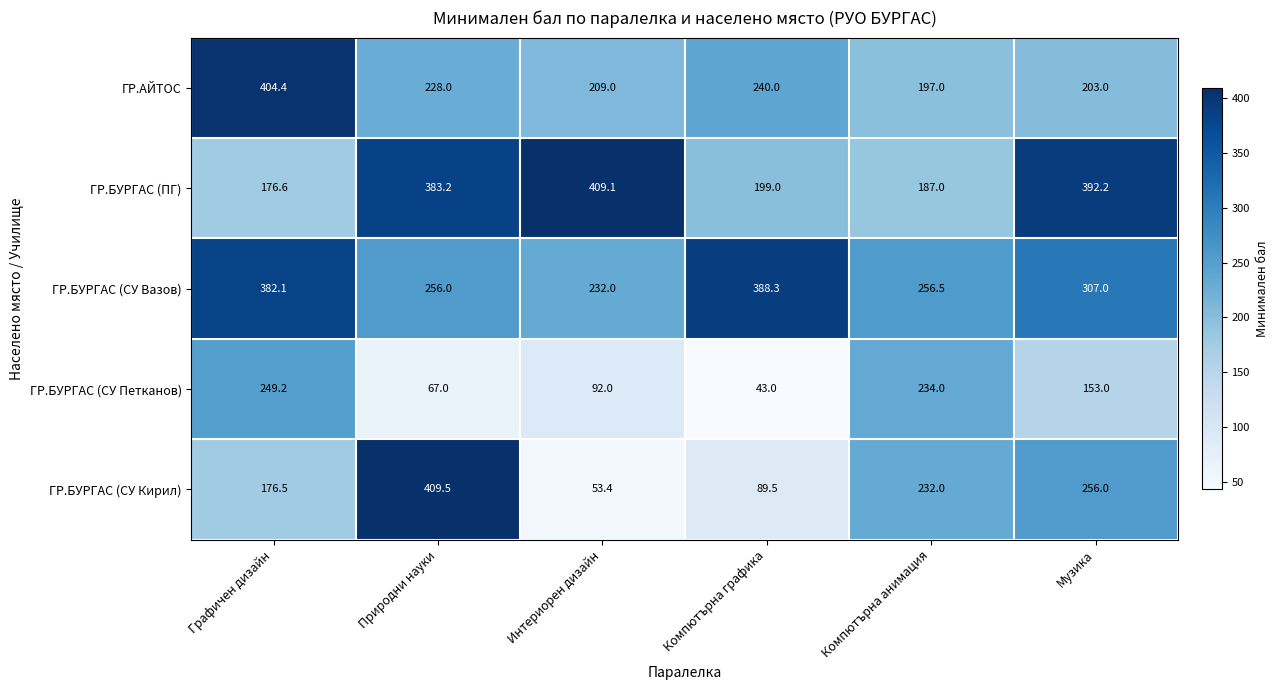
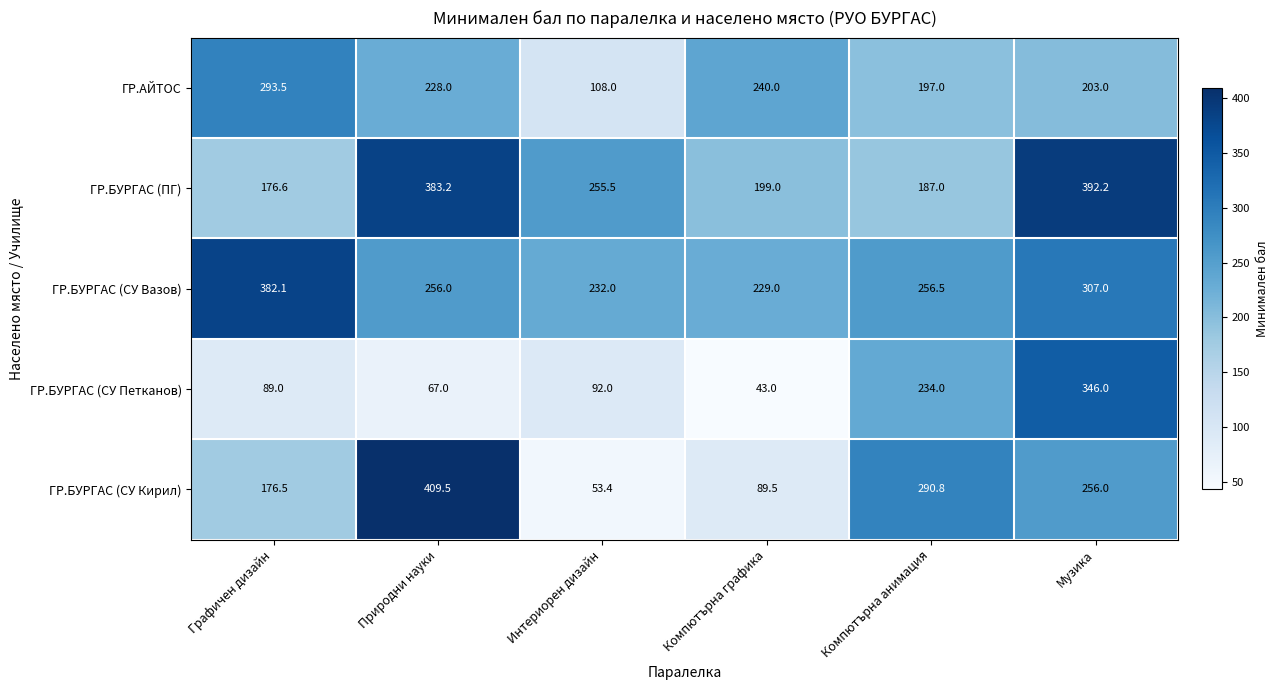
  {
    "ГР.АЙТОС": {
-     "Графичен дизайн": 404.4,
+     "Графичен дизайн": 293.5,
      "Природни науки": 228.0,
-     "Интериорен дизайн": 209.0,
+     "Интериорен дизайн": 108.0,
      "Компютърна графика": 240.0,
      "Компютърна анимация": 197.0,
      "Музика": 203.0
    },
    "ГР.БУРГАС (ПГ)": {
      "Графичен дизайн": 176.6,
      "Природни науки": 383.2,
-     "Интериорен дизайн": 409.1,
+     "Интериорен дизайн": 255.5,
      "Компютърна графика": 199.0,
      "Компютърна анимация": 187.0,
      "Музика": 392.2
    },
    "ГР.БУРГАС (СУ Вазов)": {
      "Графичен дизайн": 382.1,
      "Природни науки": 256.0,
      "Интериорен дизайн": 232.0,
-     "Компютърна графика": 388.3,
+     "Компютърна графика": 229.0,
      "Компютърна анимация": 256.5,
      "Музика": 307.0
    },
    "ГР.БУРГАС (СУ Петканов)": {
-     "Графичен дизайн": 249.2,
+     "Графичен дизайн": 89.0,
      "Природни науки": 67.0,
      "Интериорен дизайн": 92.0,
      "Компютърна графика": 43.0,
      "Компютърна анимация": 234.0,
-     "Музика": 153.0
+     "Музика": 346.0
    },
    "ГР.БУРГАС (СУ Кирил)": {
      "Графичен дизайн": 176.5,
      "Природни науки": 409.5,
      "Интериорен дизайн": 53.4,
      "Компютърна графика": 89.5,
-     "Компютърна анимация": 232.0,
+     "Компютърна анимация": 290.8,
      "Музика": 256.0
    }
  }
